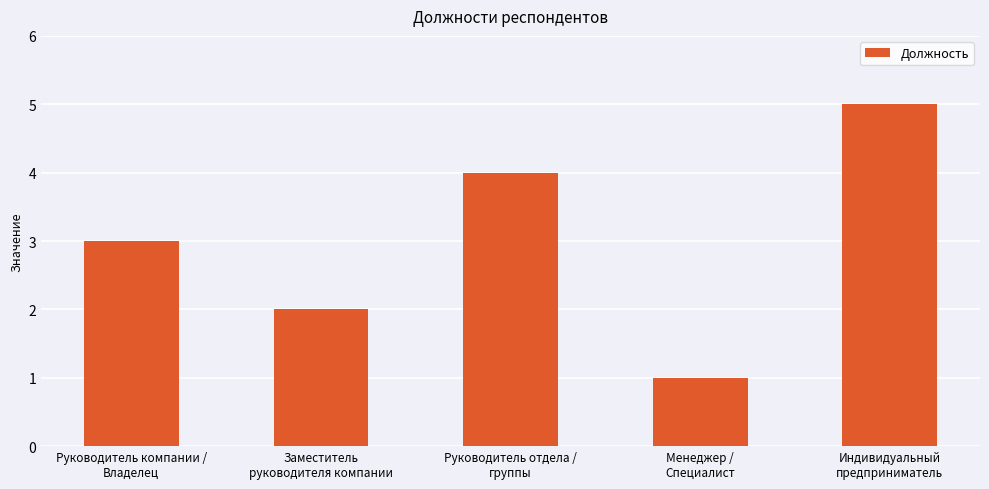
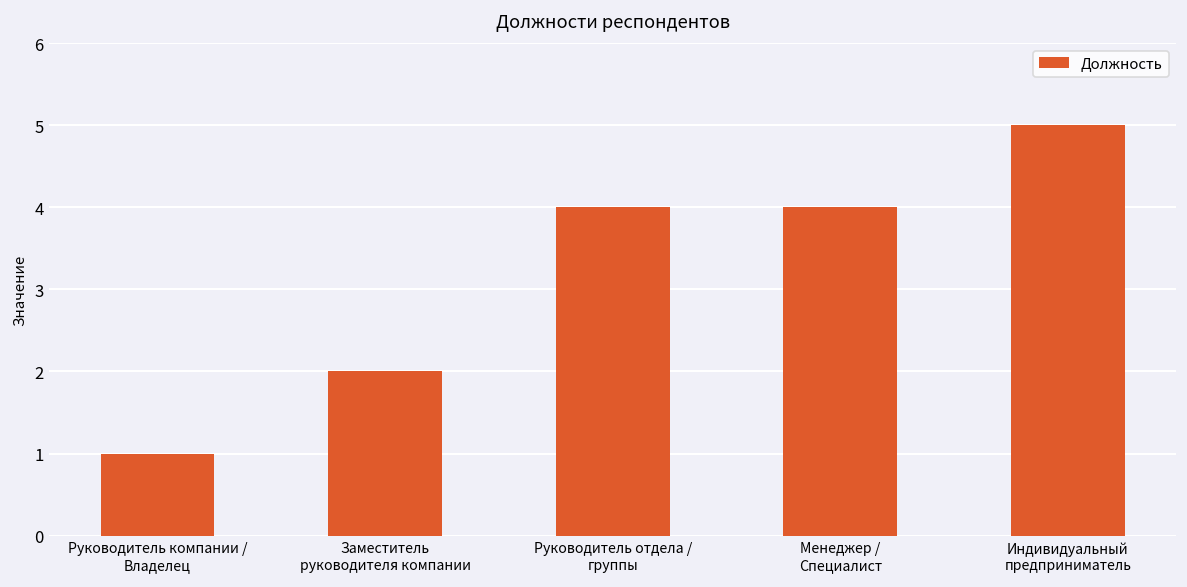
  {
-   "Руководитель компании / Владелец": 3,
+   "Руководитель компании / Владелец": 1,
    "Заместитель руководителя компании": 2,
    "Руководитель отдела / группы": 4,
-   "Менеджер / Специалист": 1,
+   "Менеджер / Специалист": 4,
    "Индивидуальный предприниматель": 5
  }
